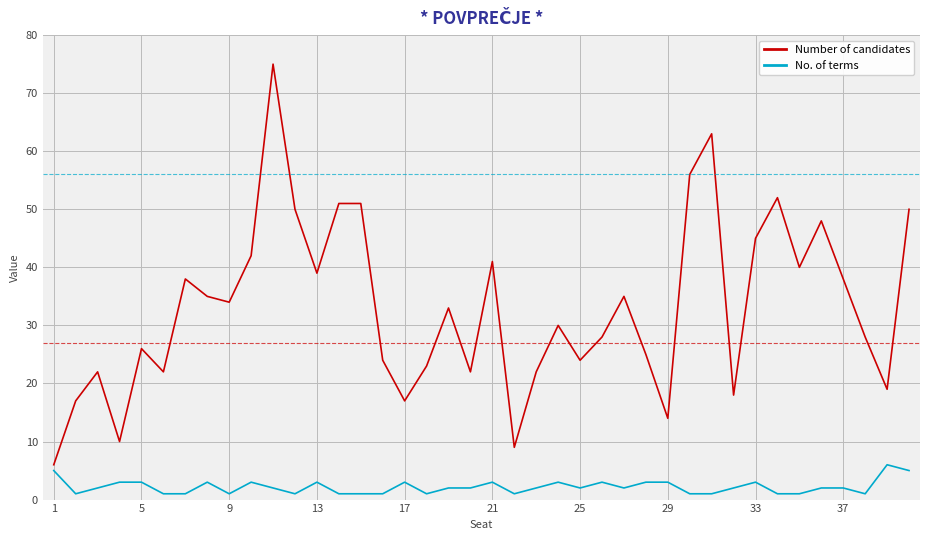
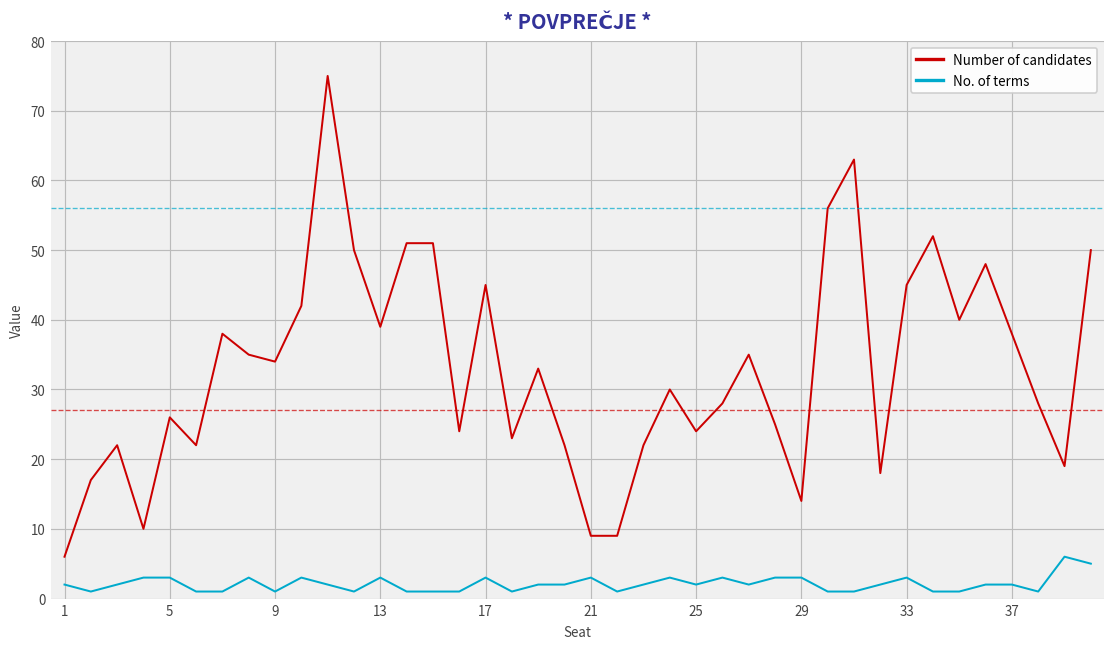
  {
    "Number of candidates": {
      "1": 6,
      "5": 26,
      "9": 34,
      "13": 39,
-     "17": 17,
-     "21": 41,
+     "17": 45,
+     "21": 9,
      "25": 24,
      "29": 14,
      "33": 45,
      "37": 38
    },
    "No. of terms": {
-     "1": 5,
+     "1": 2,
      "5": 3,
      "9": 1,
      "13": 3,
      "17": 3,
      "21": 3,
      "25": 2,
      "29": 3,
      "33": 3,
      "37": 2
    }
  }
